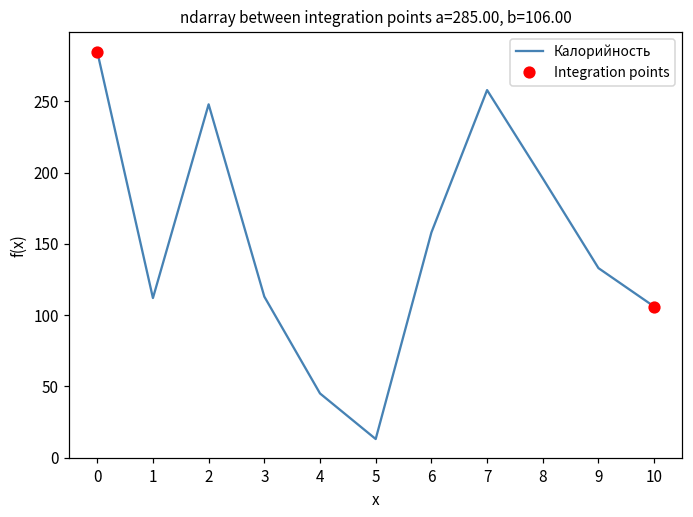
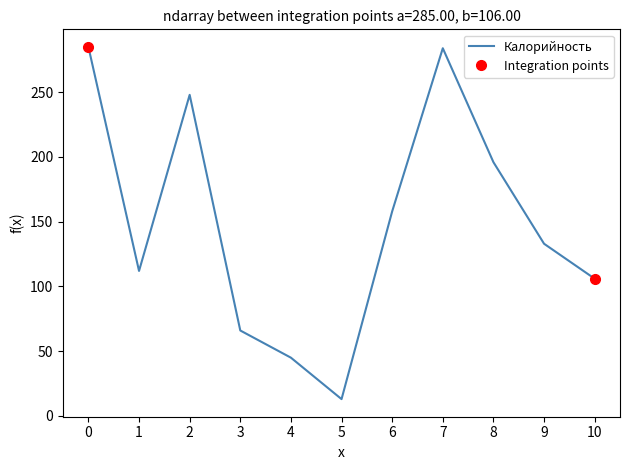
  {
    "Калорийность": {
      "1": 112,
      "2": 248,
-     "3": 113,
+     "3": 66,
      "4": 45,
      "5": 13,
      "6": 158,
-     "7": 258,
+     "7": 284,
      "8": 196,
      "9": 133
    }
  }
